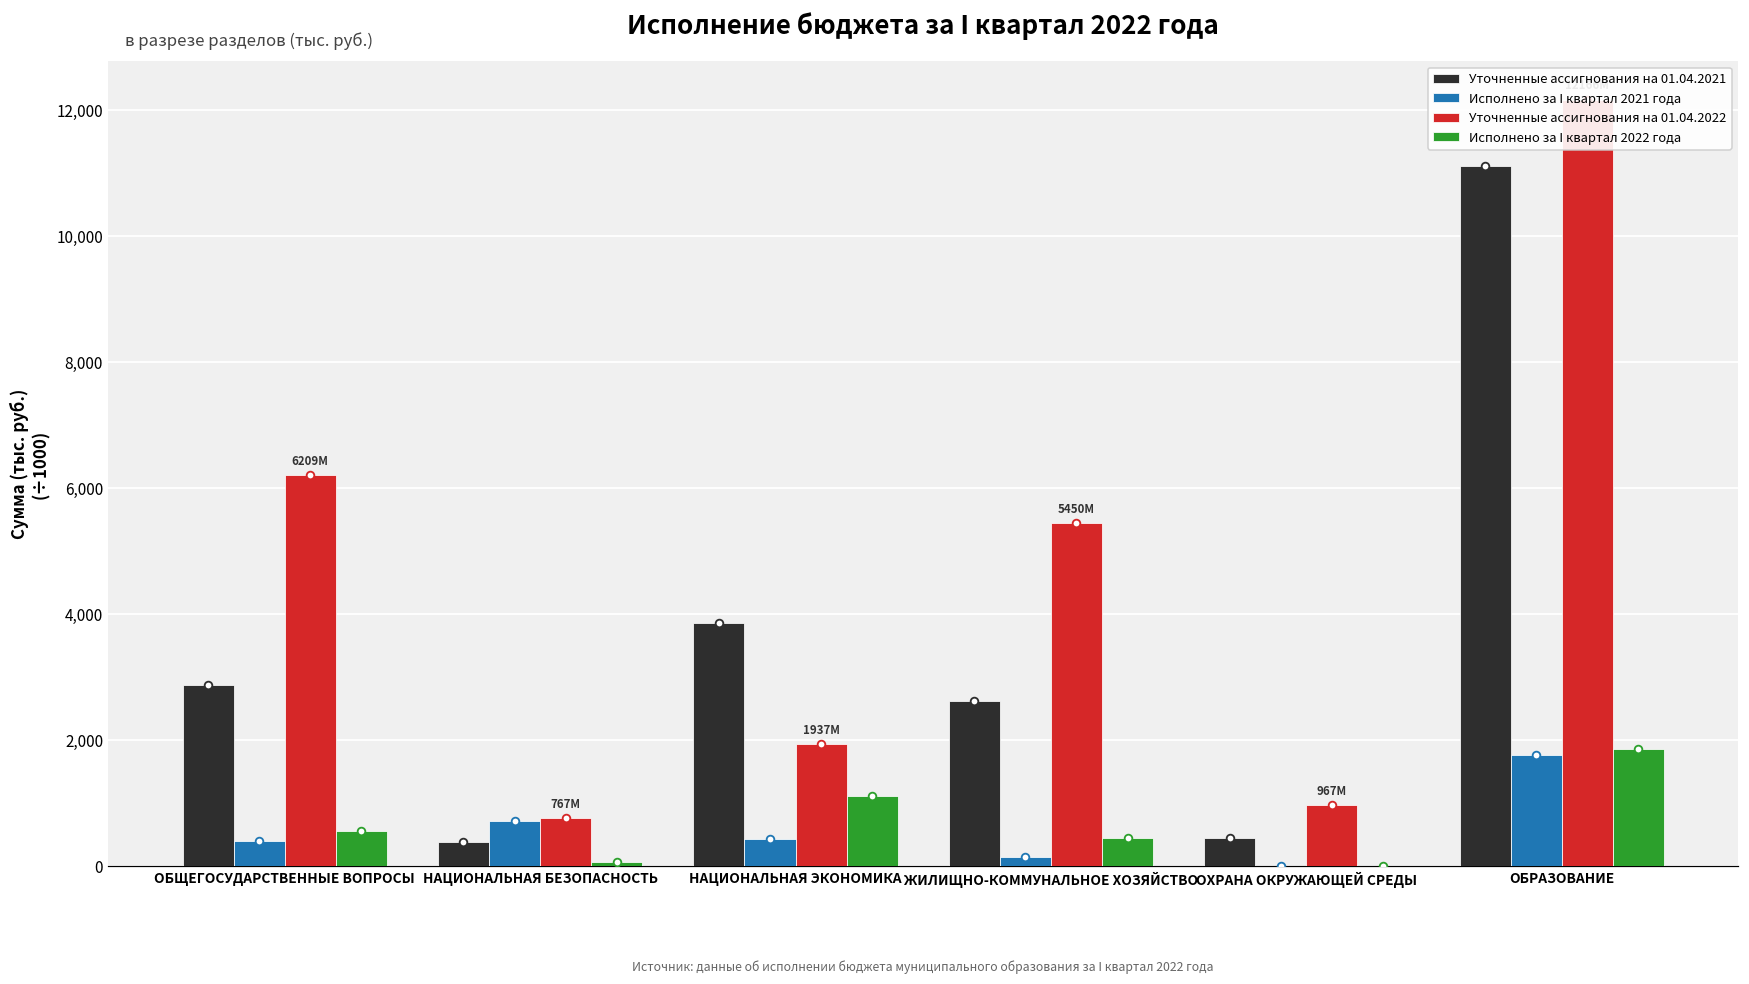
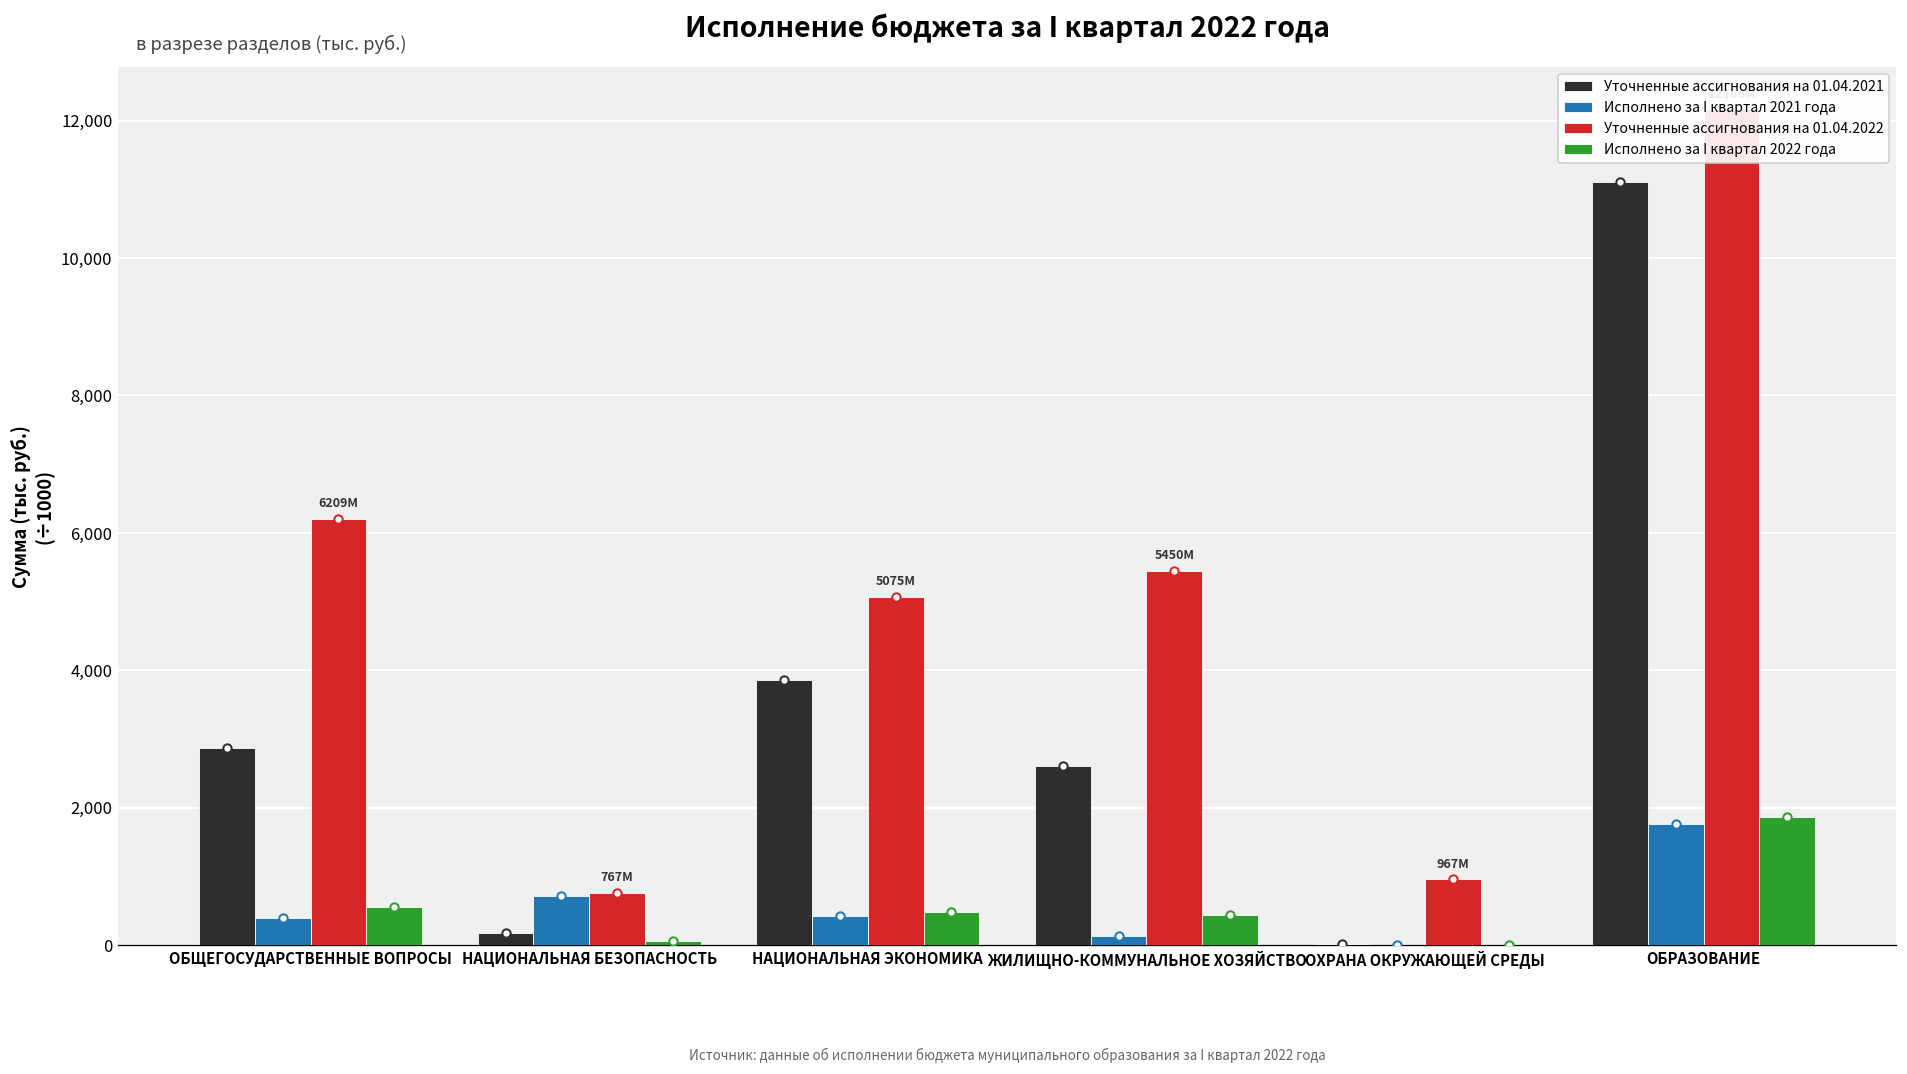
  {
    "Уточненные ассигнования на 01.04.2021": {
      "ОБЩЕГОСУДАРСТВЕННЫЕ ВОПРОСЫ": "2,900",
-     "НАЦИОНАЛЬНАЯ БЕЗОПАСНОСТЬ": "400",
+     "НАЦИОНАЛЬНАЯ БЕЗОПАСНОСТЬ": "200",
      "НАЦИОНАЛЬНАЯ ЭКОНОМИКА": "3,900",
      "ЖИЛИЩНО-КОММУНАЛЬНОЕ ХОЗЯЙСТВО": "2,600",
-     "ОХРАНА ОКРУЖАЮЩЕЙ СРЕДЫ": "500",
+     "ОХРАНА ОКРУЖАЮЩЕЙ СРЕДЫ": "0",
      "ОБРАЗОВАНИЕ": "11,100"
    },
    "Исполнено за I квартал 2021 года": {
      "ОБЩЕГОСУДАРСТВЕННЫЕ ВОПРОСЫ": "400",
      "НАЦИОНАЛЬНАЯ БЕЗОПАСНОСТЬ": "700",
      "НАЦИОНАЛЬНАЯ ЭКОНОМИКА": "400",
      "ЖИЛИЩНО-КОММУНАЛЬНОЕ ХОЗЯЙСТВО": "100",
      "ОБРАЗОВАНИЕ": "1,800"
    },
    "Уточненные ассигнования на 01.04.2022": {
-     "НАЦИОНАЛЬНАЯ ЭКОНОМИКА": "1937М"
+     "НАЦИОНАЛЬНАЯ ЭКОНОМИКА": "5075М"
    },
    "Исполнено за I квартал 2022 года": {
      "ОБЩЕГОСУДАРСТВЕННЫЕ ВОПРОСЫ": "600",
      "НАЦИОНАЛЬНАЯ БЕЗОПАСНОСТЬ": "100",
-     "НАЦИОНАЛЬНАЯ ЭКОНОМИКА": "1,100",
+     "НАЦИОНАЛЬНАЯ ЭКОНОМИКА": "500",
      "ЖИЛИЩНО-КОММУНАЛЬНОЕ ХОЗЯЙСТВО": "400",
      "ОБРАЗОВАНИЕ": "1,900"
    }
  }
